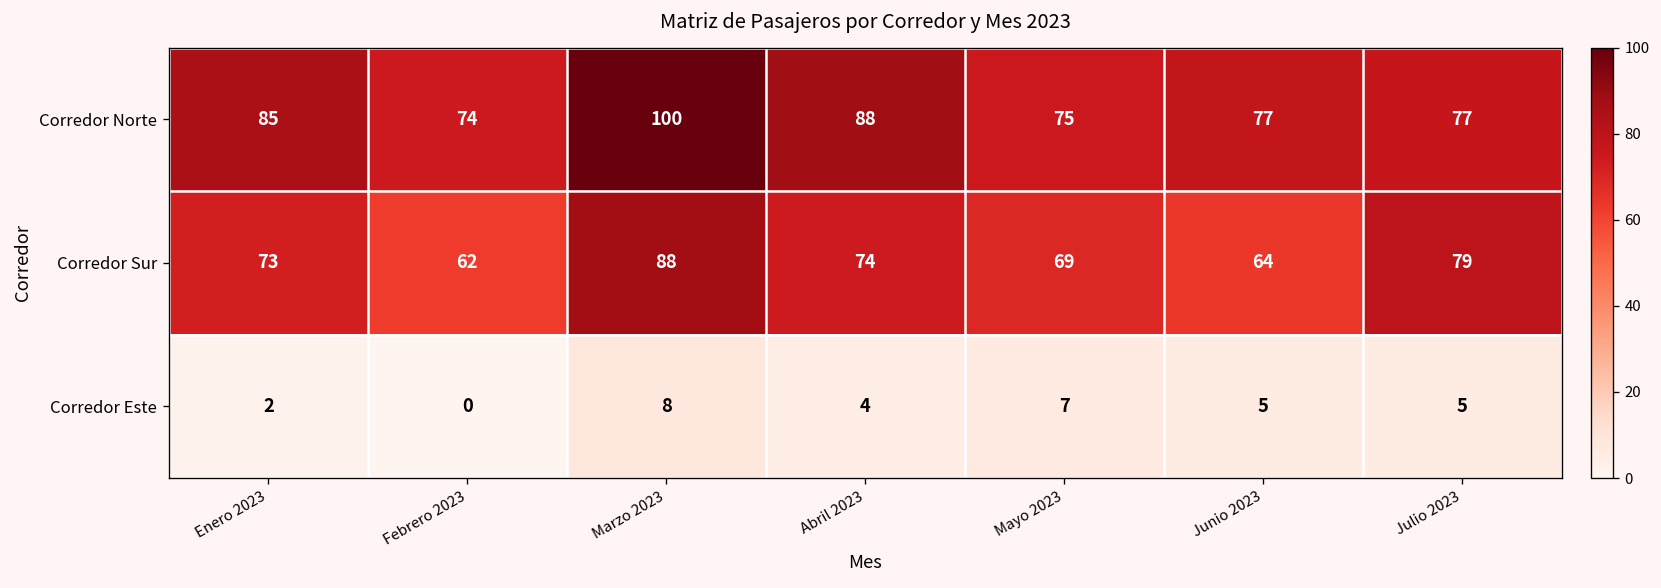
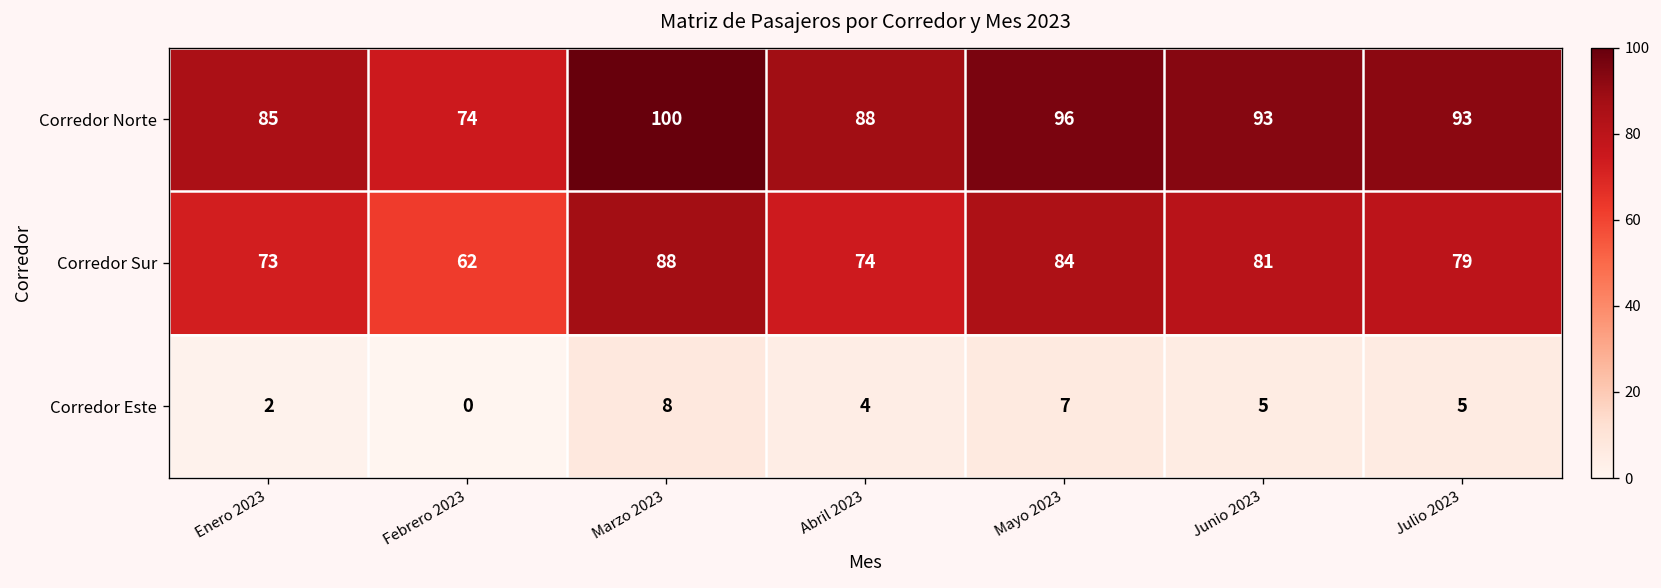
  {
    "Corredor Norte": {
      "Enero 2023": 85,
      "Febrero 2023": 74,
      "Marzo 2023": 100,
      "Abril 2023": 88,
-     "Mayo 2023": 75,
-     "Junio 2023": 77,
-     "Julio 2023": 77
+     "Mayo 2023": 96,
+     "Junio 2023": 93,
+     "Julio 2023": 93
    },
    "Corredor Sur": {
      "Enero 2023": 73,
      "Febrero 2023": 62,
      "Marzo 2023": 88,
      "Abril 2023": 74,
-     "Mayo 2023": 69,
-     "Junio 2023": 64,
+     "Mayo 2023": 84,
+     "Junio 2023": 81,
      "Julio 2023": 79
    },
    "Corredor Este": {
      "Enero 2023": 2,
      "Febrero 2023": 0,
      "Marzo 2023": 8,
      "Abril 2023": 4,
      "Mayo 2023": 7,
      "Junio 2023": 5,
      "Julio 2023": 5
    }
  }
